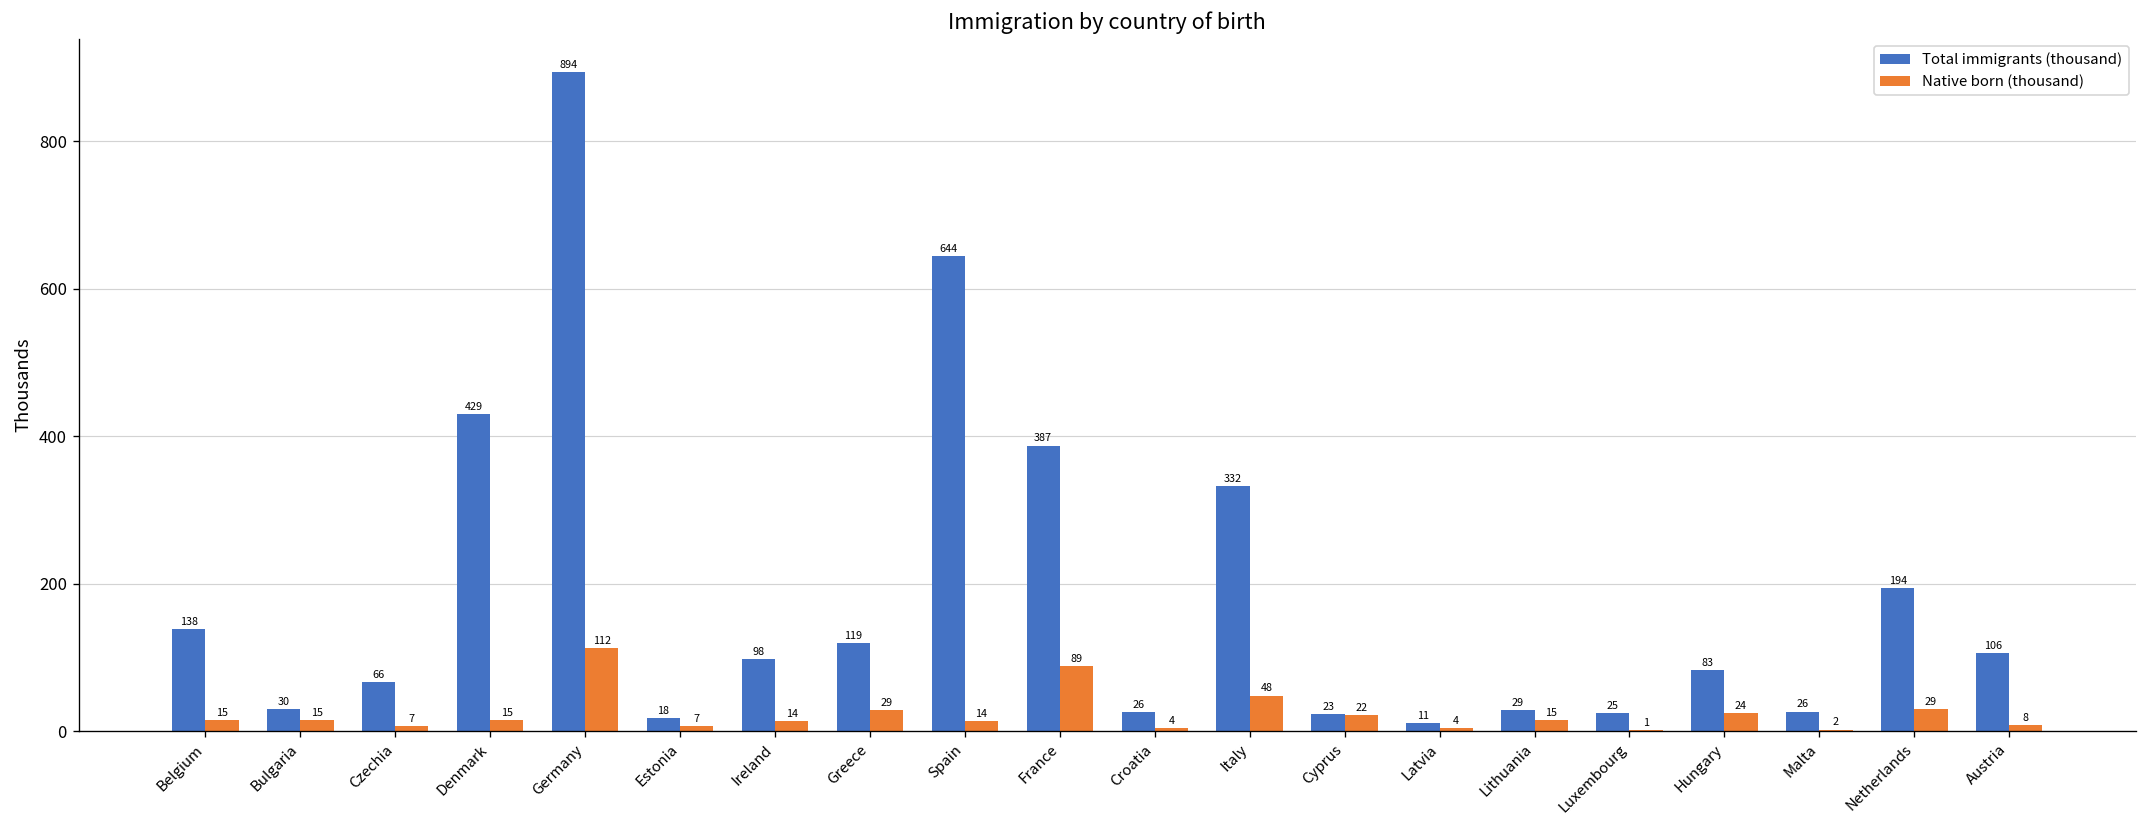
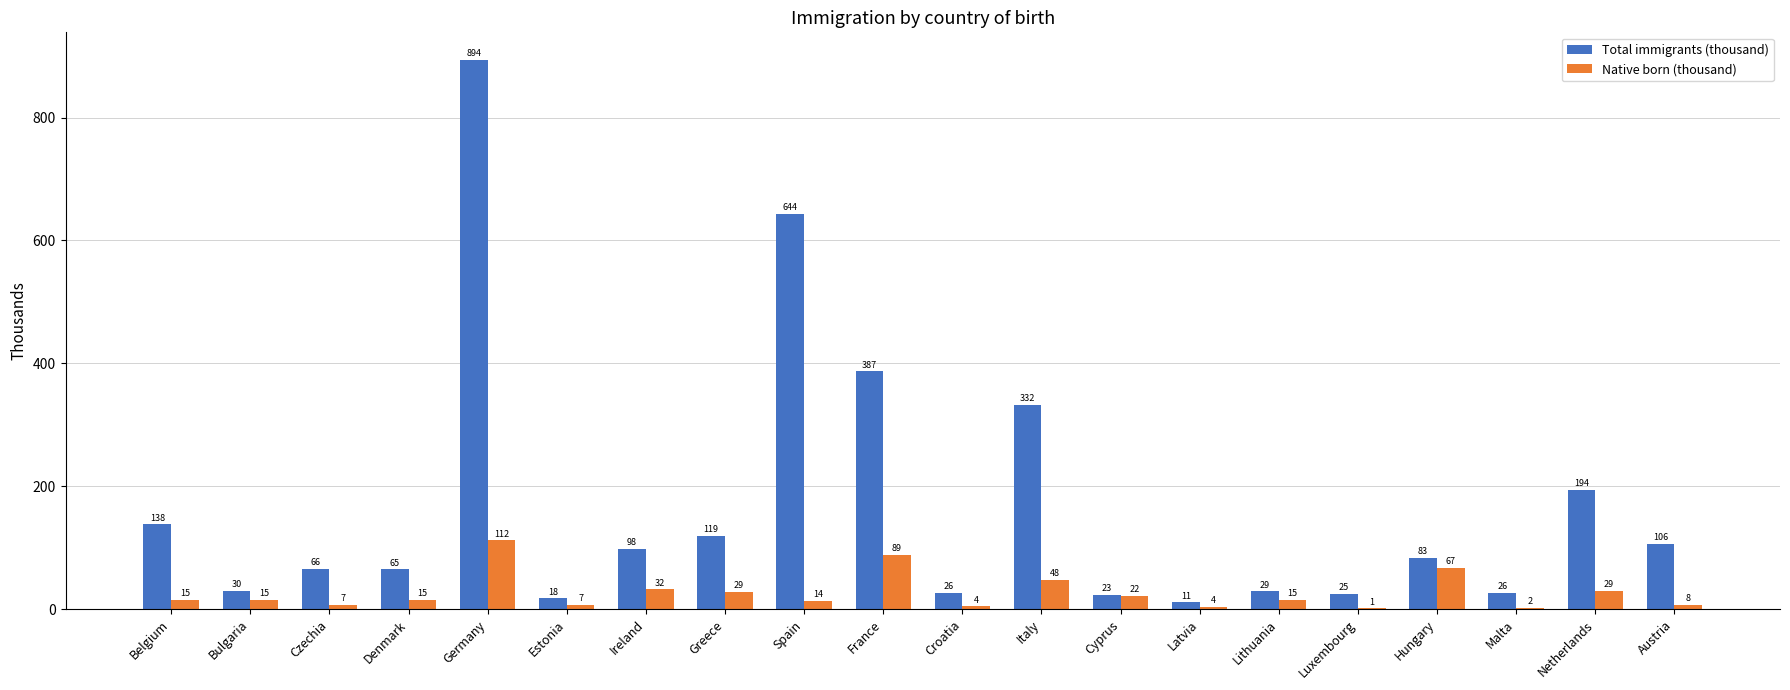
  {
    "Total immigrants (thousand)": {
      "Belgium": 138,
      "Bulgaria": 30,
      "Czechia": 66,
-     "Denmark": 429,
+     "Denmark": 65,
      "Germany": 894,
      "Estonia": 18,
      "Ireland": 98,
      "Greece": 119,
      "Spain": 644,
      "France": 387,
      "Croatia": 26,
      "Italy": 332,
      "Cyprus": 23,
      "Latvia": 11,
      "Lithuania": 29,
      "Luxembourg": 25,
      "Hungary": 83,
      "Malta": 26,
      "Netherlands": 194,
      "Austria": 106
    },
    "Native born (thousand)": {
      "Belgium": 15,
      "Bulgaria": 15,
      "Czechia": 7,
      "Denmark": 15,
      "Germany": 112,
      "Estonia": 7,
-     "Ireland": 14,
+     "Ireland": 32,
      "Greece": 29,
      "Spain": 14,
      "France": 89,
      "Croatia": 4,
      "Italy": 48,
      "Cyprus": 22,
      "Latvia": 4,
      "Lithuania": 15,
      "Luxembourg": 1,
-     "Hungary": 24,
+     "Hungary": 67,
      "Malta": 2,
      "Netherlands": 29,
      "Austria": 8
    }
  }
